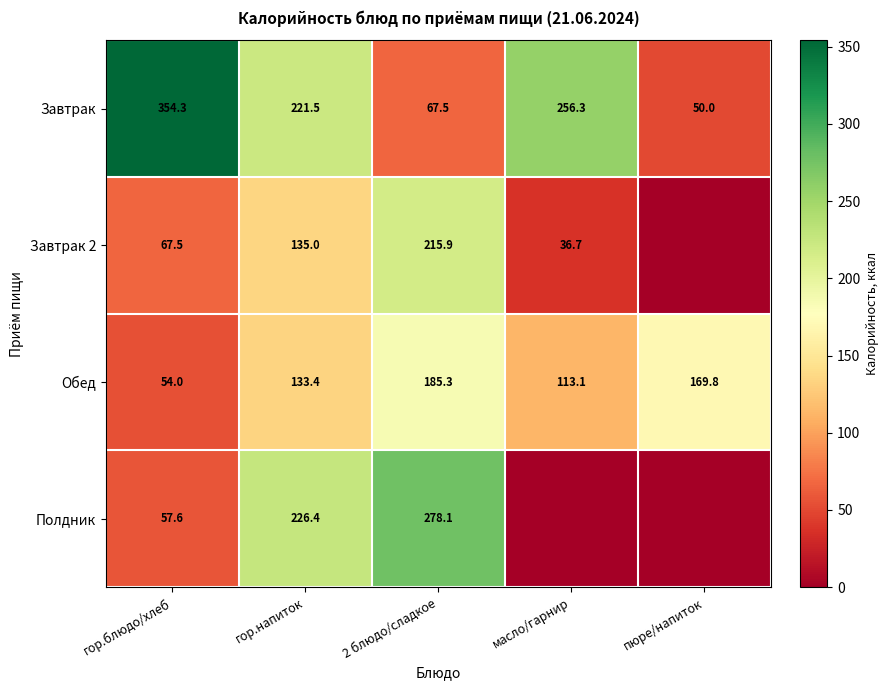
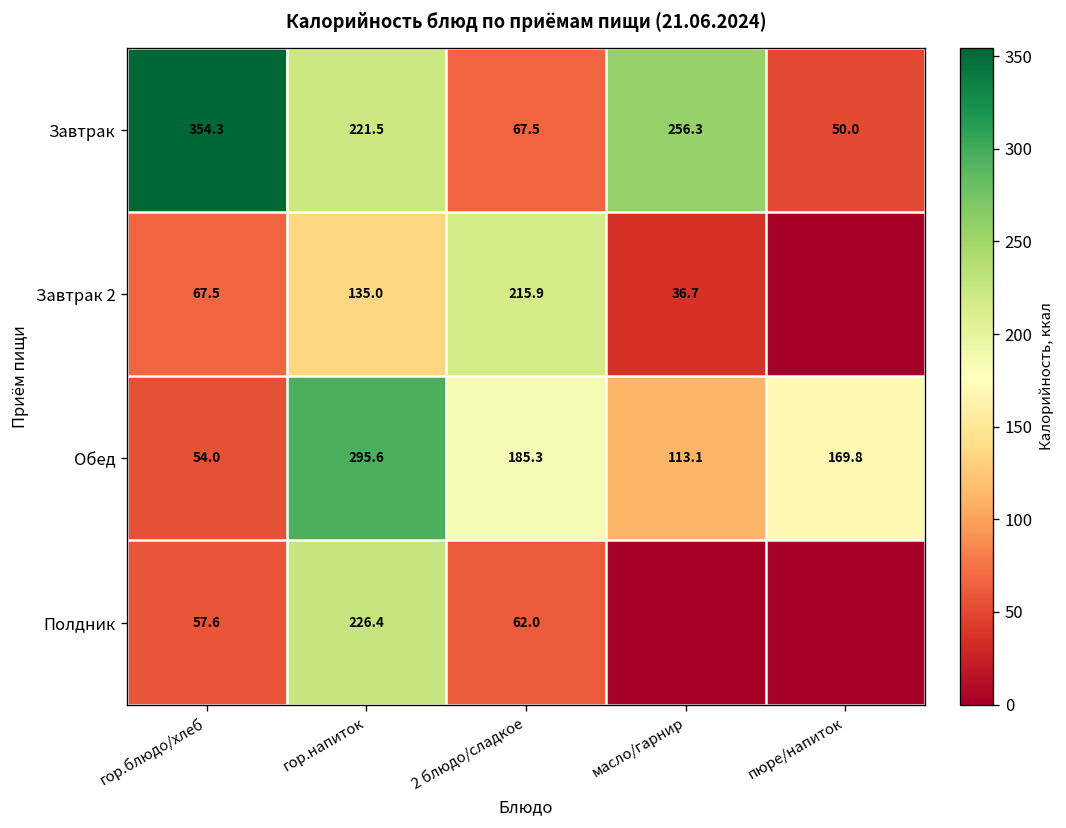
  {
    "Завтрак": {
      "гор.блюдо/хлеб": 354.3,
      "гор.напиток": 221.5,
      "2 блюдо/сладкое": 67.5,
      "масло/гарнир": 256.3,
      "пюре/напиток": 50.0
    },
    "Завтрак 2": {
      "гор.блюдо/хлеб": 67.5,
      "гор.напиток": 135.0,
      "2 блюдо/сладкое": 215.9,
      "масло/гарнир": 36.7
    },
    "Обед": {
      "гор.блюдо/хлеб": 54.0,
-     "гор.напиток": 133.4,
+     "гор.напиток": 295.6,
      "2 блюдо/сладкое": 185.3,
      "масло/гарнир": 113.1,
      "пюре/напиток": 169.8
    },
    "Полдник": {
      "гор.блюдо/хлеб": 57.6,
      "гор.напиток": 226.4,
-     "2 блюдо/сладкое": 278.1
+     "2 блюдо/сладкое": 62.0
    }
  }
